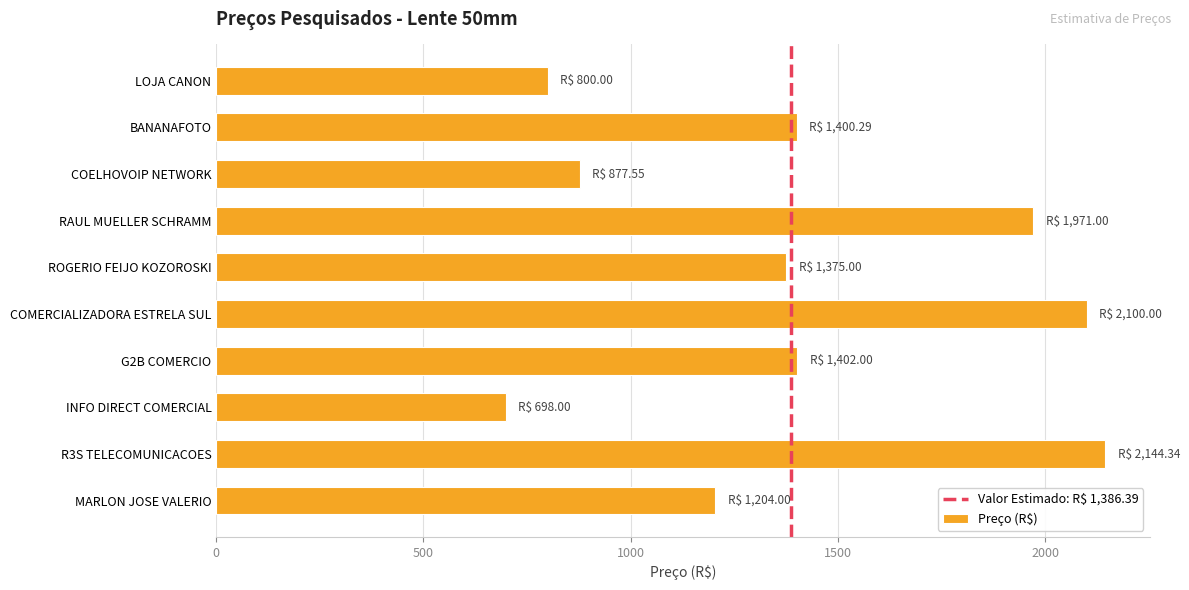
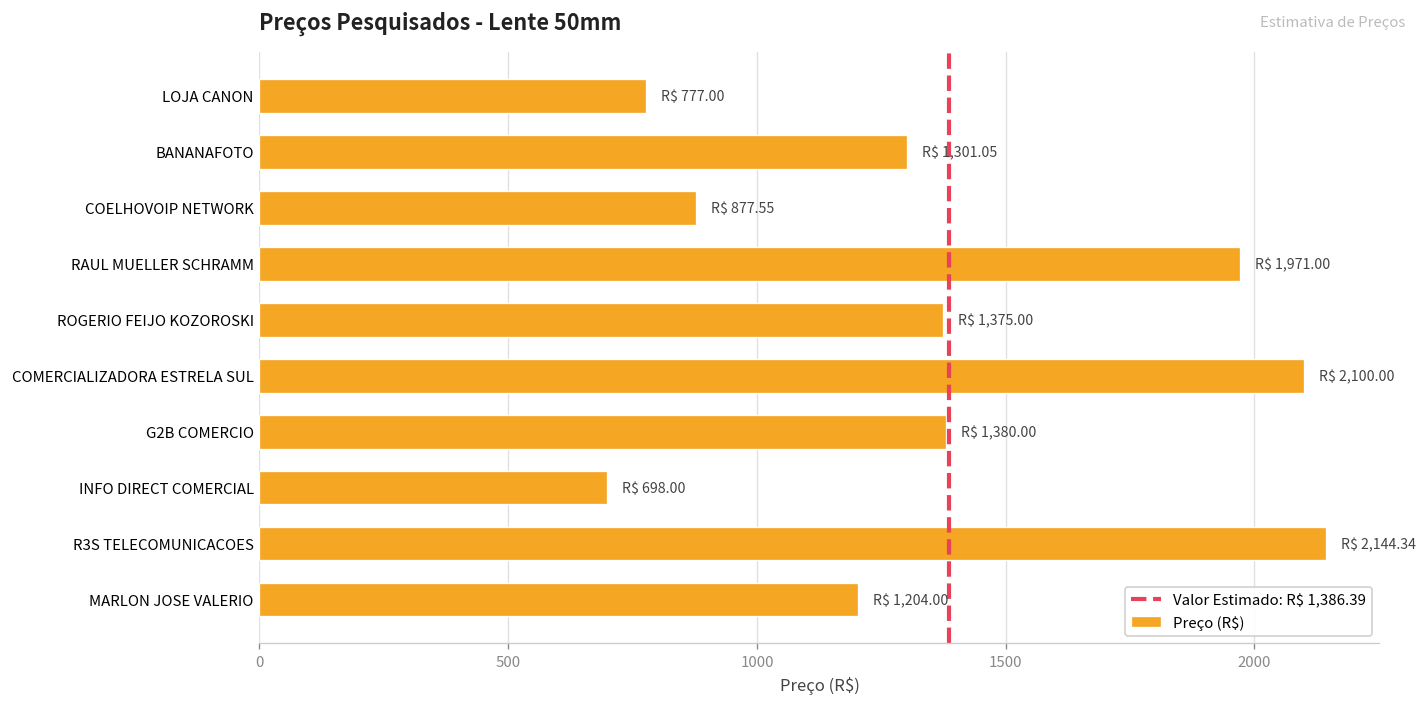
  {
-   "LOJA CANON": "800.00",
-   "BANANAFOTO": "1,400.29",
+   "LOJA CANON": "777.00",
+   "BANANAFOTO": "1,301.05",
    "COELHOVOIP NETWORK": "877.55",
    "RAUL MUELLER SCHRAMM": "1,971.00",
    "ROGERIO FEIJO KOZOROSKI": "1,375.00",
    "COMERCIALIZADORA ESTRELA SUL": "2,100.00",
-   "G2B COMERCIO": "1,402.00",
+   "G2B COMERCIO": "1,380.00",
    "INFO DIRECT COMERCIAL": "698.00",
    "R3S TELECOMUNICACOES": "2,144.34",
    "MARLON JOSE VALERIO": "1,204.00"
  }
